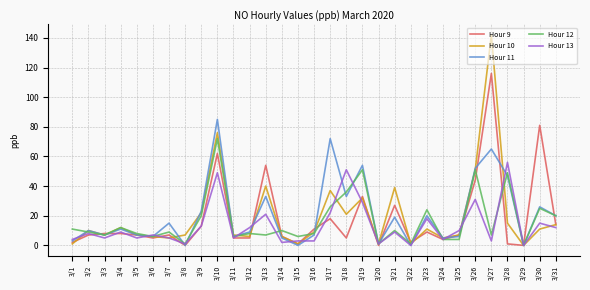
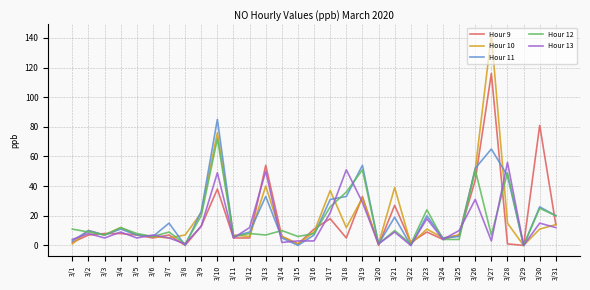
  {
    "Hour 9": {
      "3/7": 7,
-     "3/10": 62,
+     "3/10": 38,
      "3/13": 54,
      "3/16": 11,
      "3/17": 18,
      "3/18": 5,
      "3/21": 27,
      "3/23": 9,
      "3/26": 44,
      "3/27": 116,
      "3/28": 1,
      "3/30": 81
    },
    "Hour 10": {
      "3/8": 7,
      "3/10": 76,
      "3/13": 40,
      "3/17": 37,
-     "3/18": 21,
+     "3/18": 12,
      "3/21": 39,
      "3/23": 11,
      "3/28": 15,
      "3/30": 11
    },
    "Hour 11": {
      "3/7": 15,
      "3/10": 85,
      "3/13": 33,
-     "3/17": 72,
+     "3/17": 31,
      "3/18": 33,
      "3/19": 54,
      "3/21": 19,
      "3/23": 20,
      "3/27": 65,
      "3/28": 47
    },
    "Hour 12": {
      "3/1": 11,
      "3/7": 9,
      "3/9": 20,
      "3/10": 72,
      "3/13": 7,
      "3/14": 10,
      "3/15": 6,
      "3/17": 26,
      "3/18": 36,
      "3/19": 51,
      "3/23": 24,
      "3/25": 4,
      "3/27": 7,
      "3/28": 49
    },
    "Hour 13": {
      "3/3": 5,
      "3/5": 5,
      "3/10": 49,
      "3/12": 12,
-     "3/13": 21,
+     "3/13": 50,
      "3/14": 2,
      "3/15": 3,
      "3/16": 3,
      "3/17": 22,
      "3/18": 51,
      "3/19": 29,
      "3/23": 18,
      "3/25": 10,
      "3/26": 31,
      "3/27": 3,
      "3/28": 56,
      "3/30": 15,
      "3/31": 12
    }
  }
